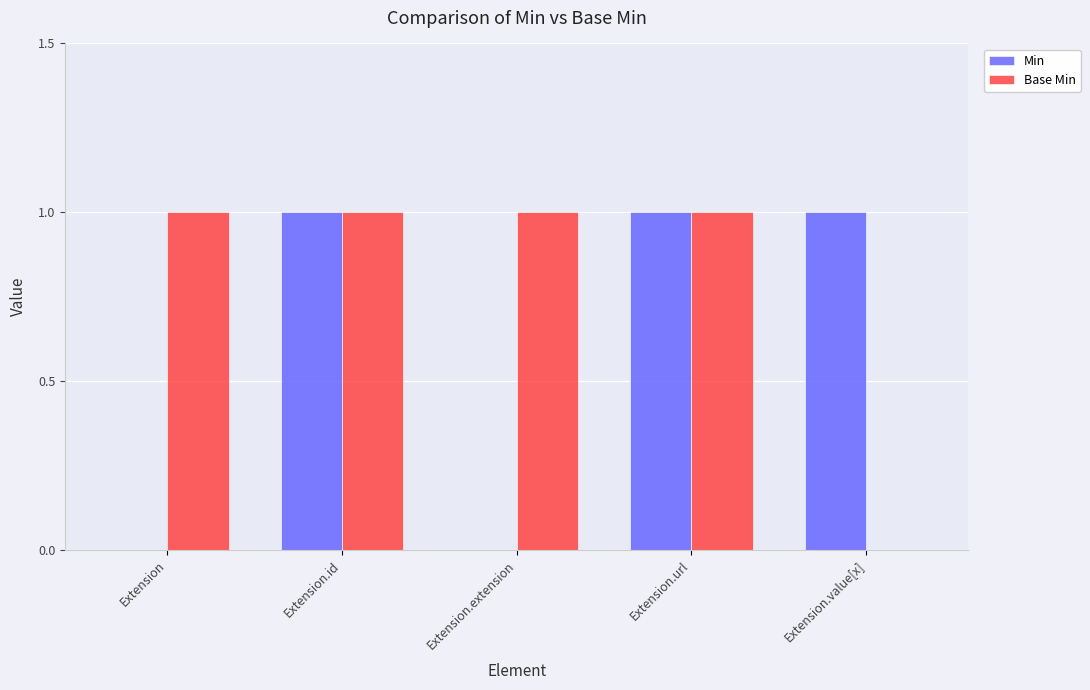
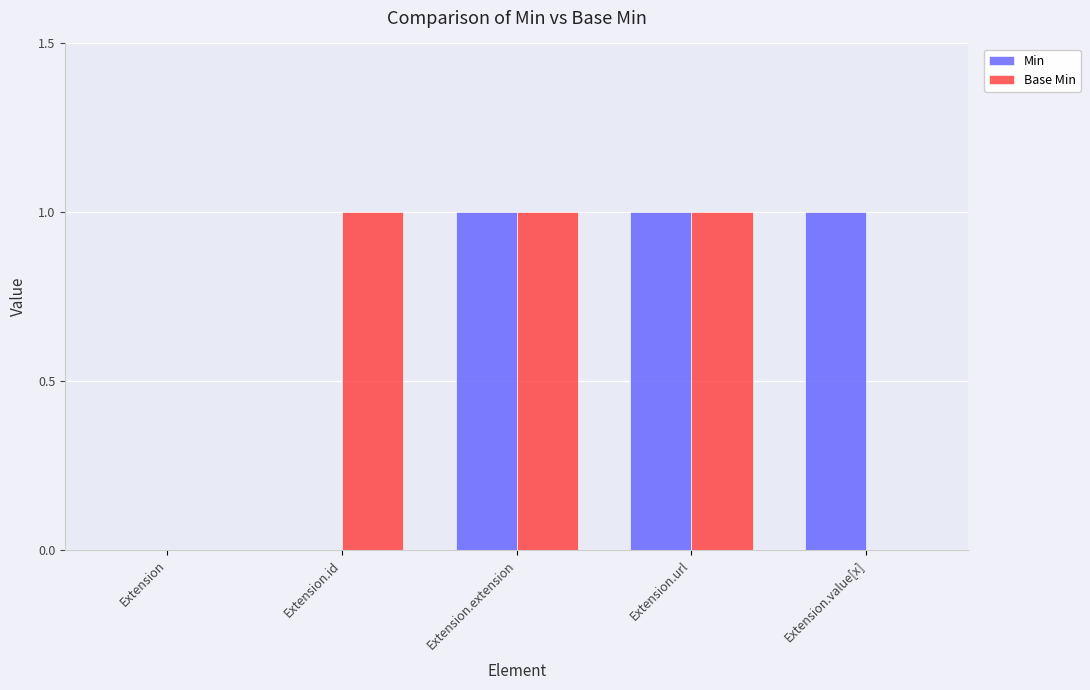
  {
    "Min": {
      "Extension": 0,
-     "Extension.id": 1,
-     "Extension.extension": 0,
+     "Extension.id": 0,
+     "Extension.extension": 1,
      "Extension.url": 1,
      "Extension.value[x]": 1
    },
    "Base Min": {
-     "Extension": 1,
+     "Extension": 0,
      "Extension.id": 1,
      "Extension.extension": 1,
      "Extension.url": 1,
      "Extension.value[x]": 0
    }
  }
